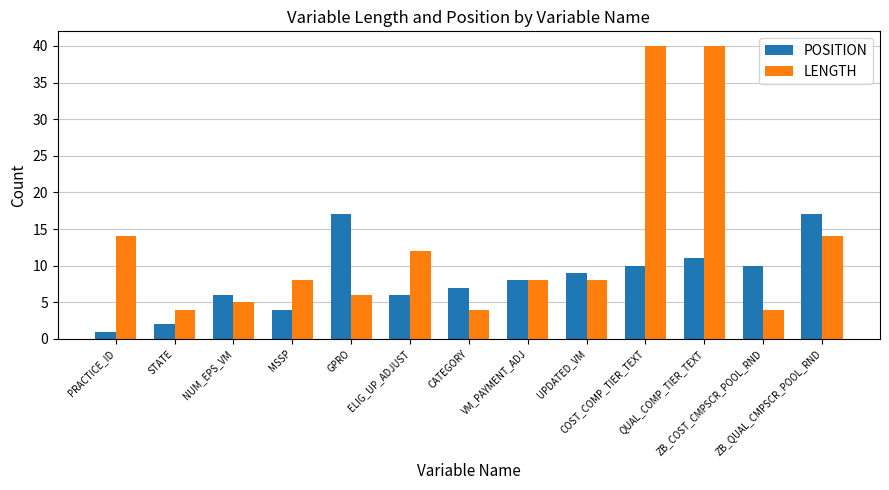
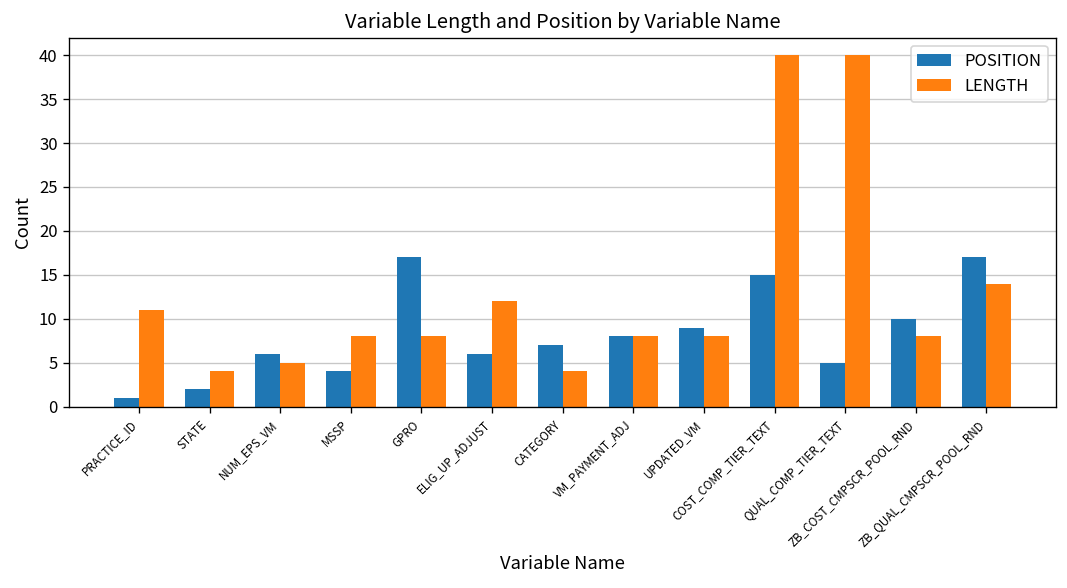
  {
    "POSITION": {
      "PRACTICE_ID": 1,
      "STATE": 2,
      "NUM_EPS_VM": 6,
      "MSSP": 4,
      "GPRO": 17,
      "ELIG_UP_ADJUST": 6,
      "CATEGORY": 7,
      "VM_PAYMENT_ADJ": 8,
      "UPDATED_VM": 9,
-     "COST_COMP_TIER_TEXT": 10,
-     "QUAL_COMP_TIER_TEXT": 11,
+     "COST_COMP_TIER_TEXT": 15,
+     "QUAL_COMP_TIER_TEXT": 5,
      "ZB_COST_CMPSCR_POOL_RND": 10,
      "ZB_QUAL_CMPSCR_POOL_RND": 17
    },
    "LENGTH": {
-     "PRACTICE_ID": 14,
+     "PRACTICE_ID": 11,
      "STATE": 4,
      "NUM_EPS_VM": 5,
      "MSSP": 8,
-     "GPRO": 6,
+     "GPRO": 8,
      "ELIG_UP_ADJUST": 12,
      "CATEGORY": 4,
      "VM_PAYMENT_ADJ": 8,
      "UPDATED_VM": 8,
      "COST_COMP_TIER_TEXT": 40,
      "QUAL_COMP_TIER_TEXT": 40,
-     "ZB_COST_CMPSCR_POOL_RND": 4,
+     "ZB_COST_CMPSCR_POOL_RND": 8,
      "ZB_QUAL_CMPSCR_POOL_RND": 14
    }
  }
